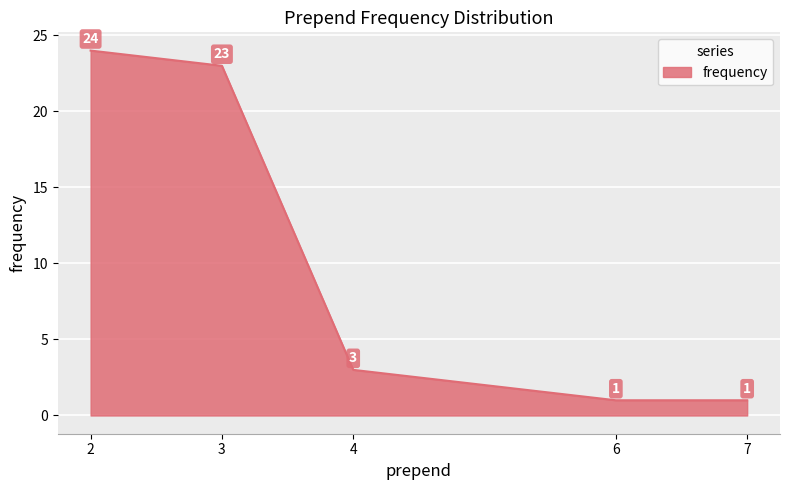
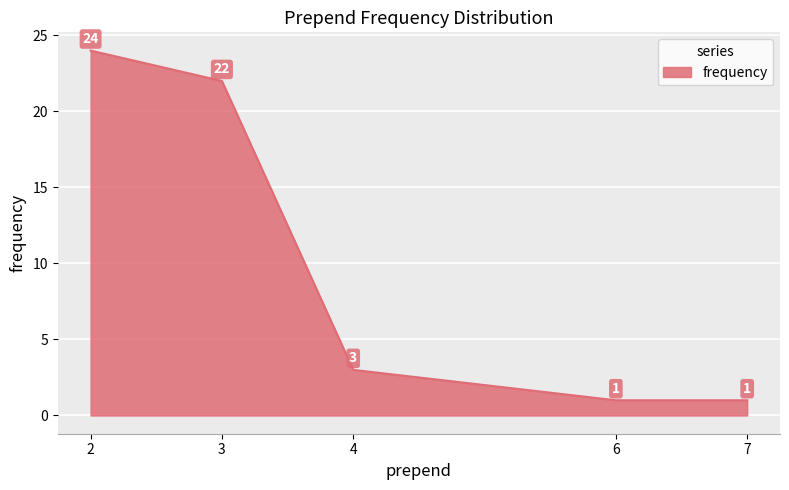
  {
-   "3": 23
+   "3": 22
  }
